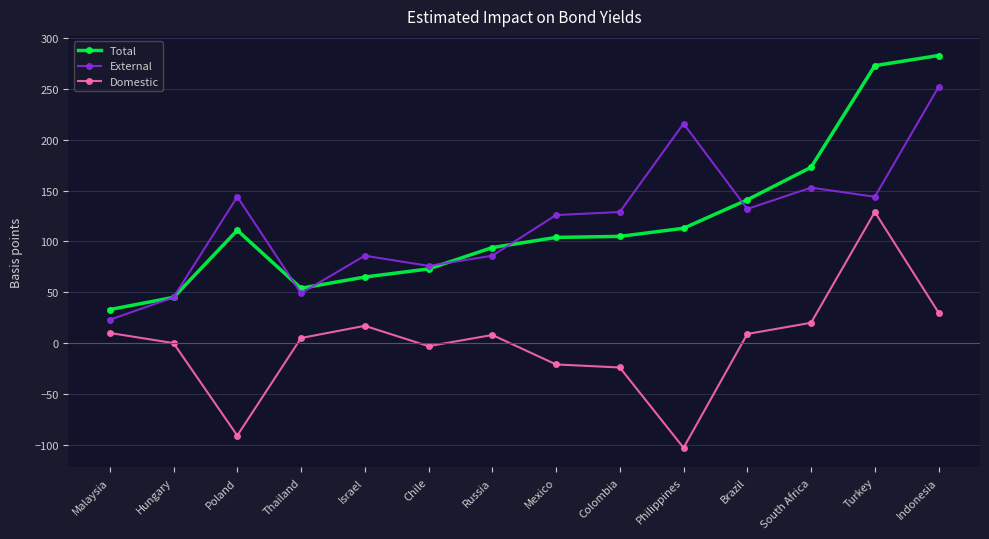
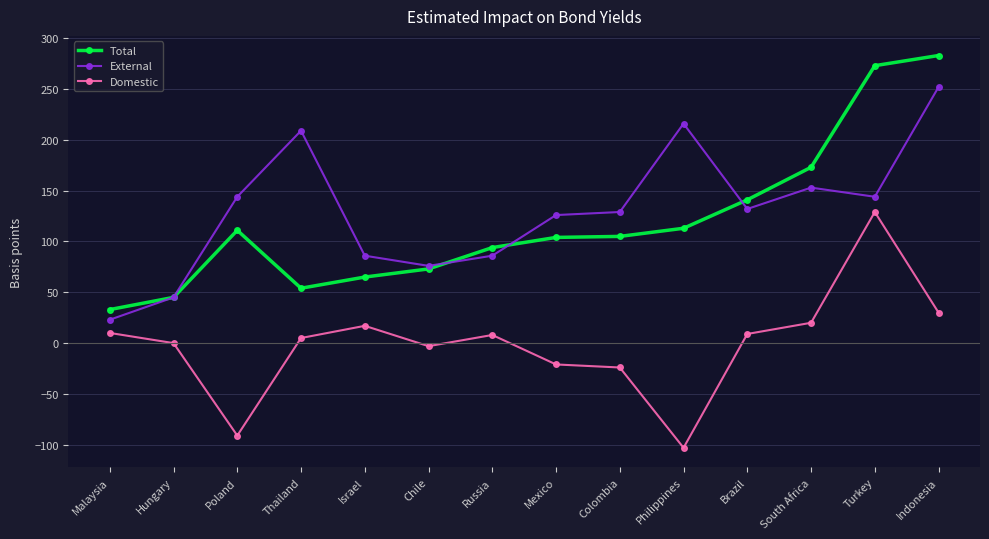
  {
    "Total": {
      "Malaysia": 33,
      "Poland": 111,
      "Thailand": 54,
      "Israel": 65,
      "Chile": 73,
      "Russia": 94,
      "Mexico": 104,
      "Colombia": 105,
      "Philippines": 113,
      "Brazil": 141,
      "South Africa": 173,
      "Turkey": 273,
      "Indonesia": 283
    },
    "External": {
      "Malaysia": 23,
      "Poland": 144,
-     "Thailand": 49,
+     "Thailand": 209,
      "Israel": 86,
      "Chile": 76,
      "Russia": 86,
      "Mexico": 126,
      "Colombia": 129,
      "Philippines": 216,
      "Brazil": 132,
      "South Africa": 153,
      "Turkey": 144,
      "Indonesia": 252
    },
    "Domestic": {
      "Malaysia": 10,
      "Hungary": 0,
      "Poland": -91,
      "Thailand": 5,
      "Israel": 17,
      "Chile": -3,
      "Russia": 8,
      "Mexico": -21,
      "Colombia": -24,
      "Philippines": -103,
      "Brazil": 9,
      "South Africa": 20,
      "Turkey": 129,
      "Indonesia": 30
    }
  }
